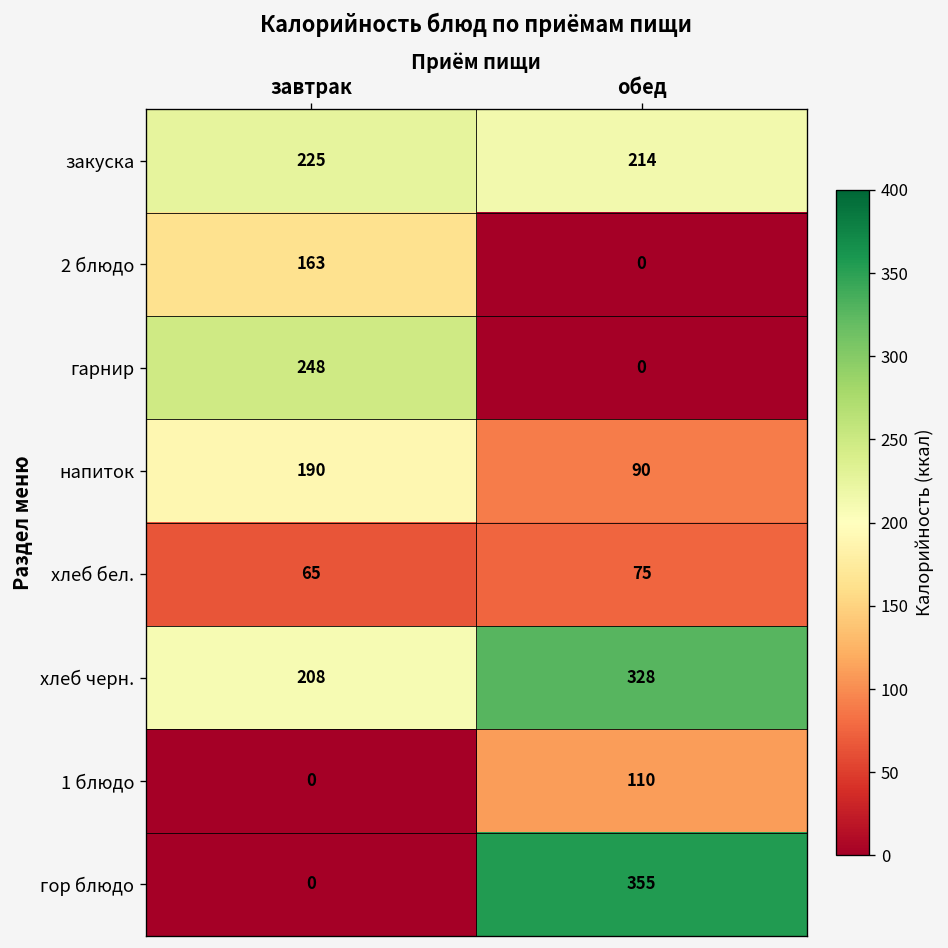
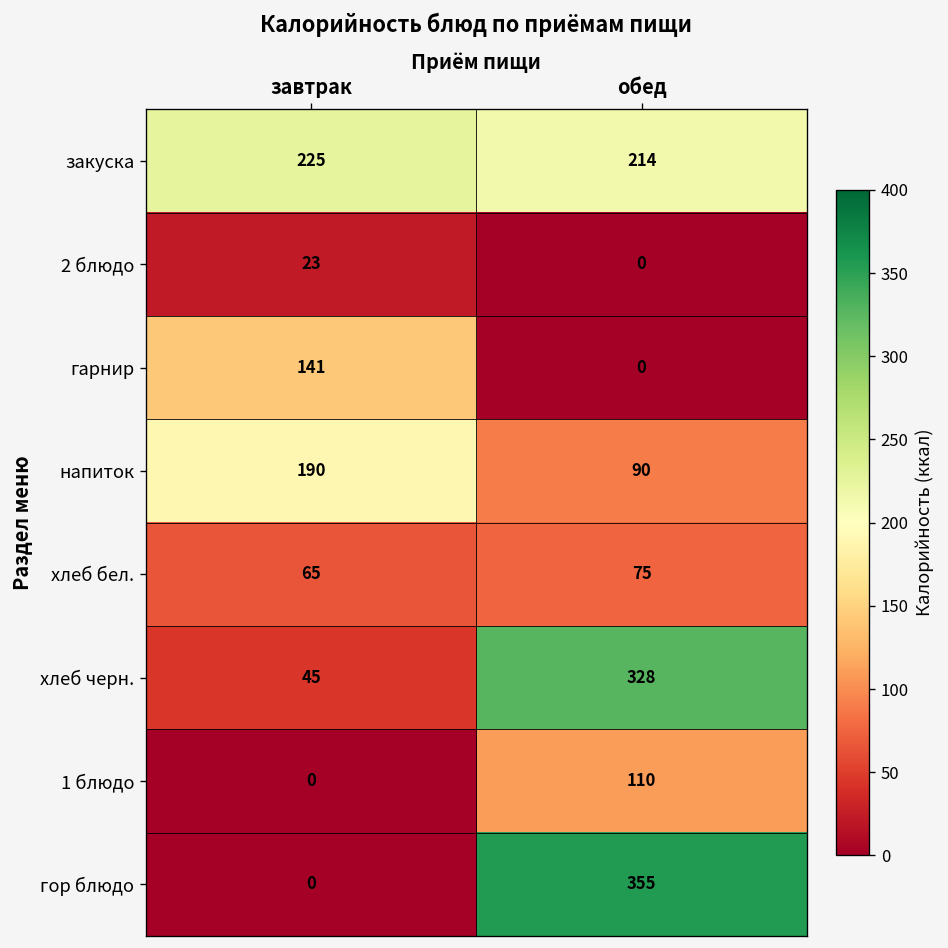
  {
    "закуска": {
      "завтрак": 225,
      "обед": 214
    },
    "2 блюдо": {
-     "завтрак": 163,
+     "завтрак": 23,
      "обед": 0
    },
    "гарнир": {
-     "завтрак": 248,
+     "завтрак": 141,
      "обед": 0
    },
    "напиток": {
      "завтрак": 190,
      "обед": 90
    },
    "хлеб бел.": {
      "завтрак": 65,
      "обед": 75
    },
    "хлеб черн.": {
-     "завтрак": 208,
+     "завтрак": 45,
      "обед": 328
    },
    "1 блюдо": {
      "завтрак": 0,
      "обед": 110
    },
    "гор блюдо": {
      "завтрак": 0,
      "обед": 355
    }
  }
